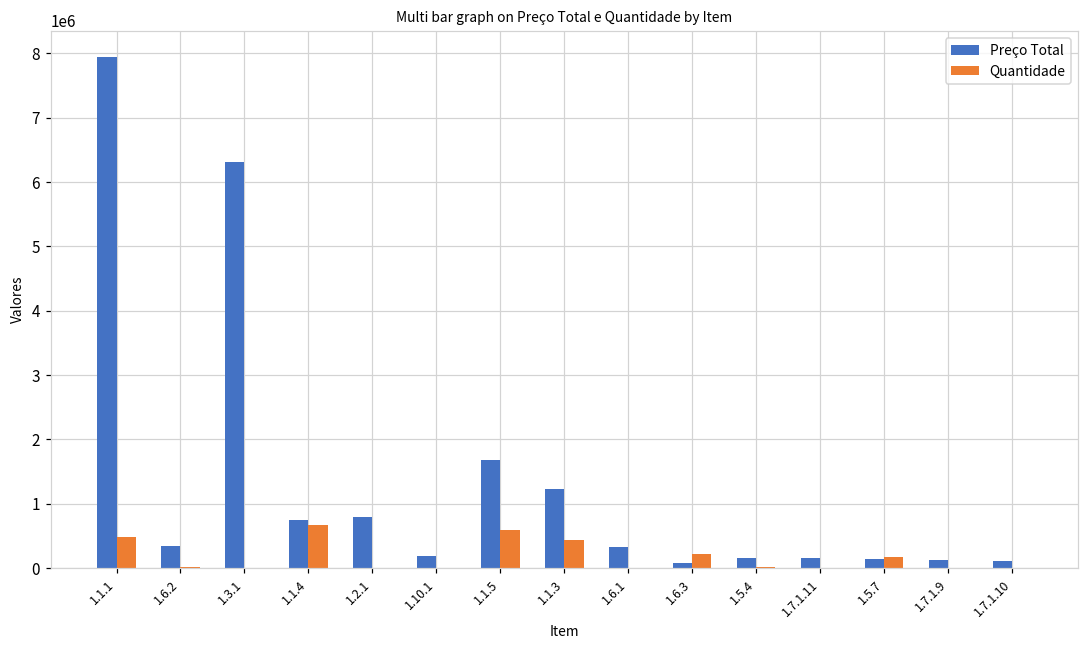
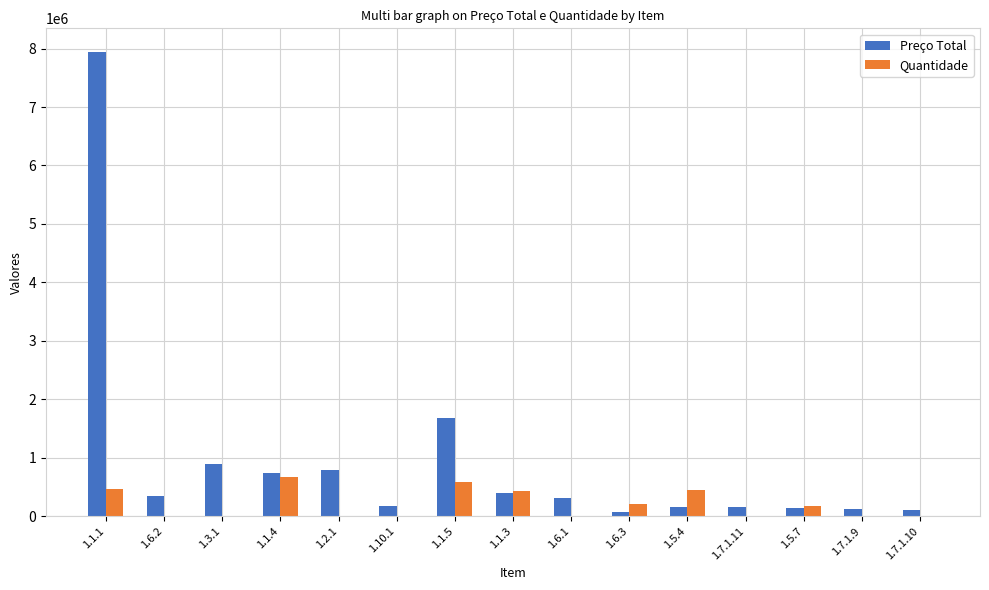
  {
    "Preço Total": {
      "1.1.1": 7900000,
      "1.6.2": 300000,
-     "1.3.1": 6300000,
+     "1.3.1": 900000,
      "1.1.4": 700000,
      "1.2.1": 800000,
      "1.10.1": 200000,
      "1.1.5": 1700000,
-     "1.1.3": 1200000,
+     "1.1.3": 400000,
      "1.6.1": 300000,
      "1.6.3": 100000,
      "1.5.4": 200000,
      "1.7.1.11": 200000,
      "1.5.7": 100000,
      "1.7.1.9": 100000,
      "1.7.1.10": 100000
    },
    "Quantidade": {
      "1.1.1": 500000,
      "1.1.4": 700000,
      "1.1.5": 600000,
      "1.1.3": 400000,
      "1.6.3": 200000,
-     "1.5.4": 0,
+     "1.5.4": 500000,
      "1.5.7": 200000
    }
  }
